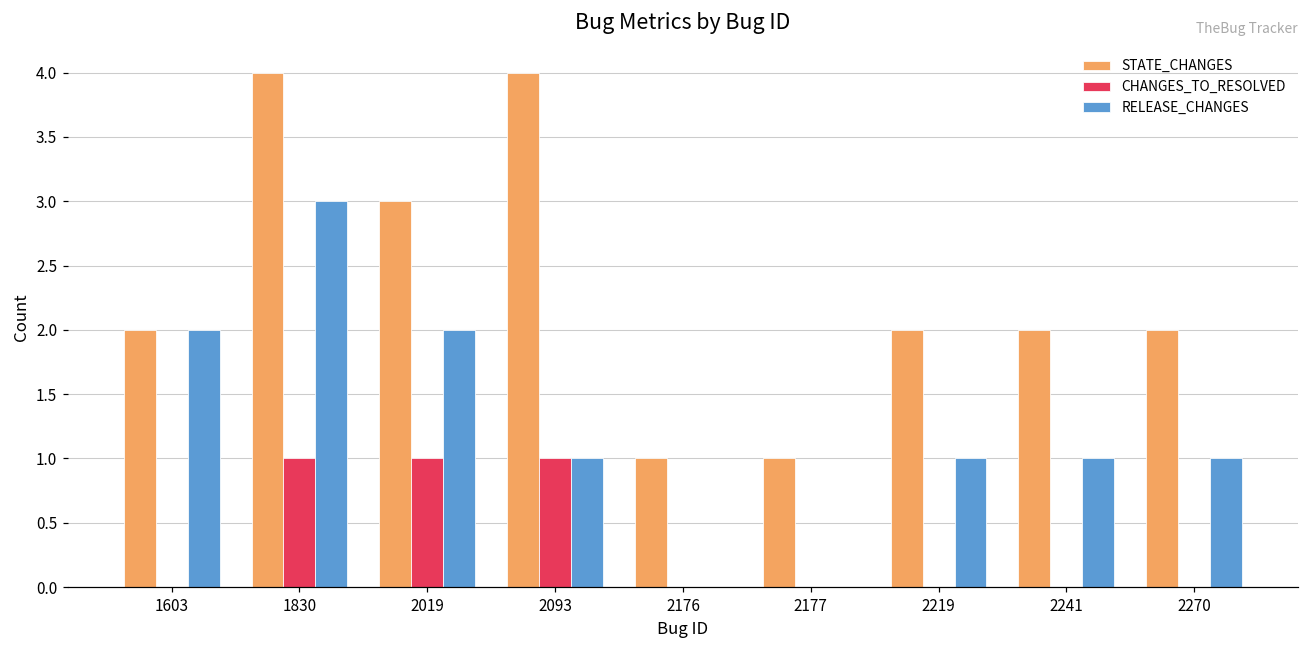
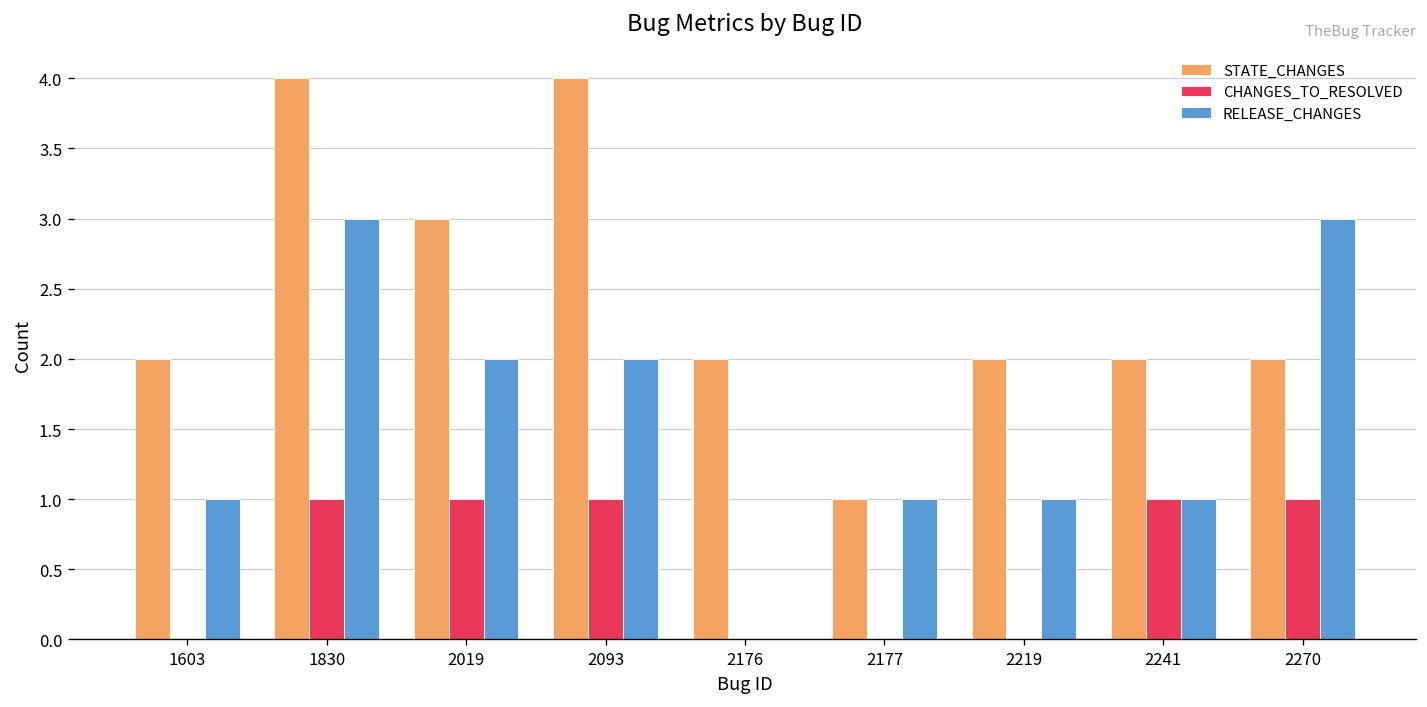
  {
    "STATE_CHANGES": {
      "1603": 2,
      "1830": 4,
      "2019": 3,
      "2093": 4,
-     "2176": 1,
+     "2176": 2,
      "2177": 1,
      "2219": 2,
      "2241": 2,
      "2270": 2
    },
    "CHANGES_TO_RESOLVED": {
      "1603": 0,
      "1830": 1,
      "2019": 1,
      "2093": 1,
      "2176": 0,
      "2177": 0,
      "2219": 0,
-     "2241": 0,
-     "2270": 0
+     "2241": 1,
+     "2270": 1
    },
    "RELEASE_CHANGES": {
-     "1603": 2,
+     "1603": 1,
      "1830": 3,
      "2019": 2,
-     "2093": 1,
+     "2093": 2,
      "2176": 0,
-     "2177": 0,
+     "2177": 1,
      "2219": 1,
      "2241": 1,
-     "2270": 1
+     "2270": 3
    }
  }
